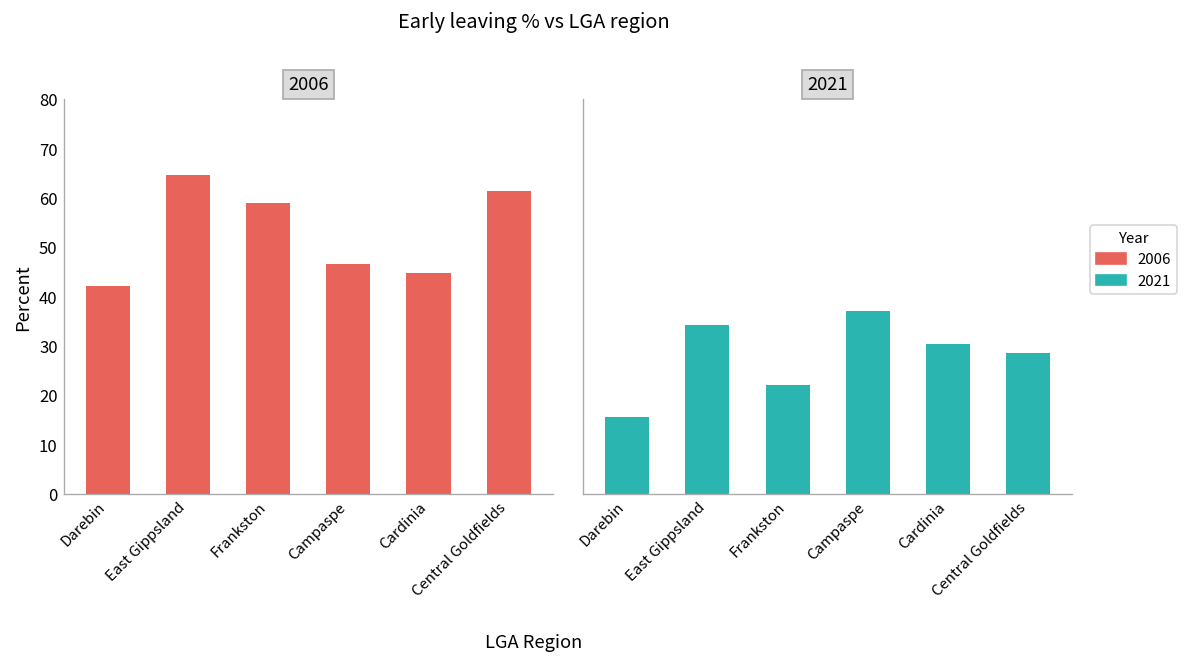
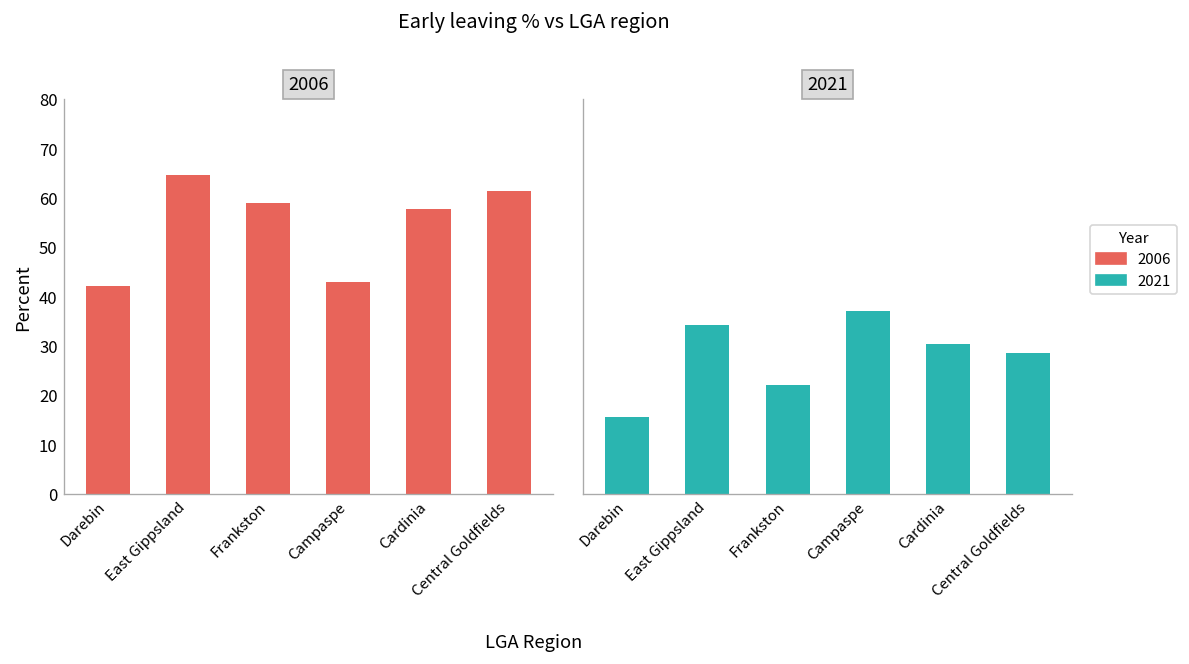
  {
    "2006": {
      "Darebin": 42,
      "East Gippsland": 65,
      "Frankston": 59,
-     "Campaspe": 47,
-     "Cardinia": 45,
+     "Campaspe": 43,
+     "Cardinia": 58,
      "Central Goldfields": 61
    }
  }
